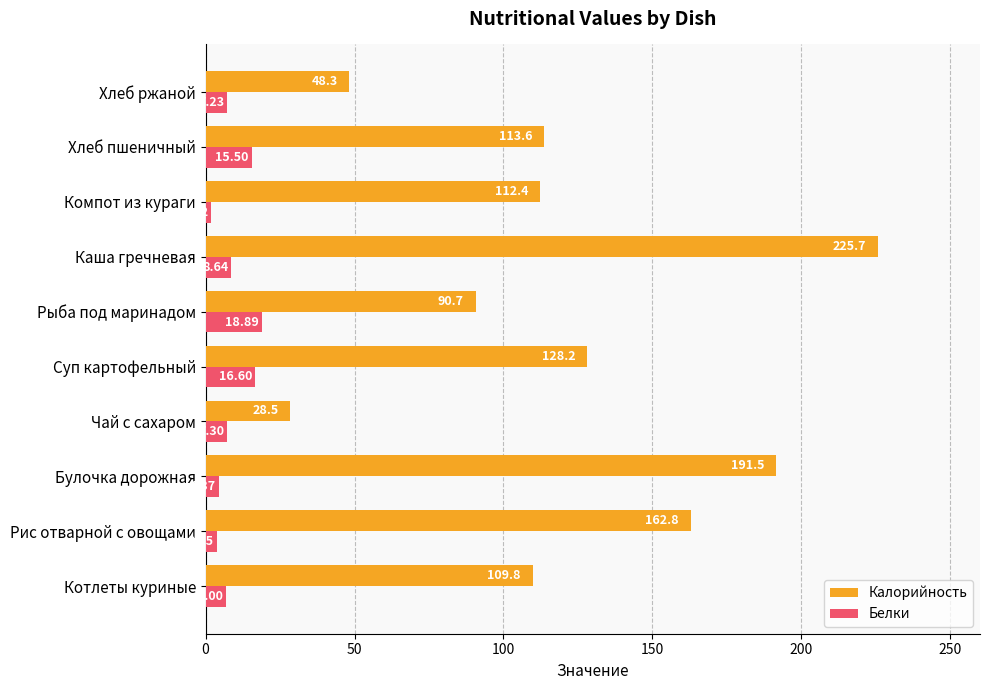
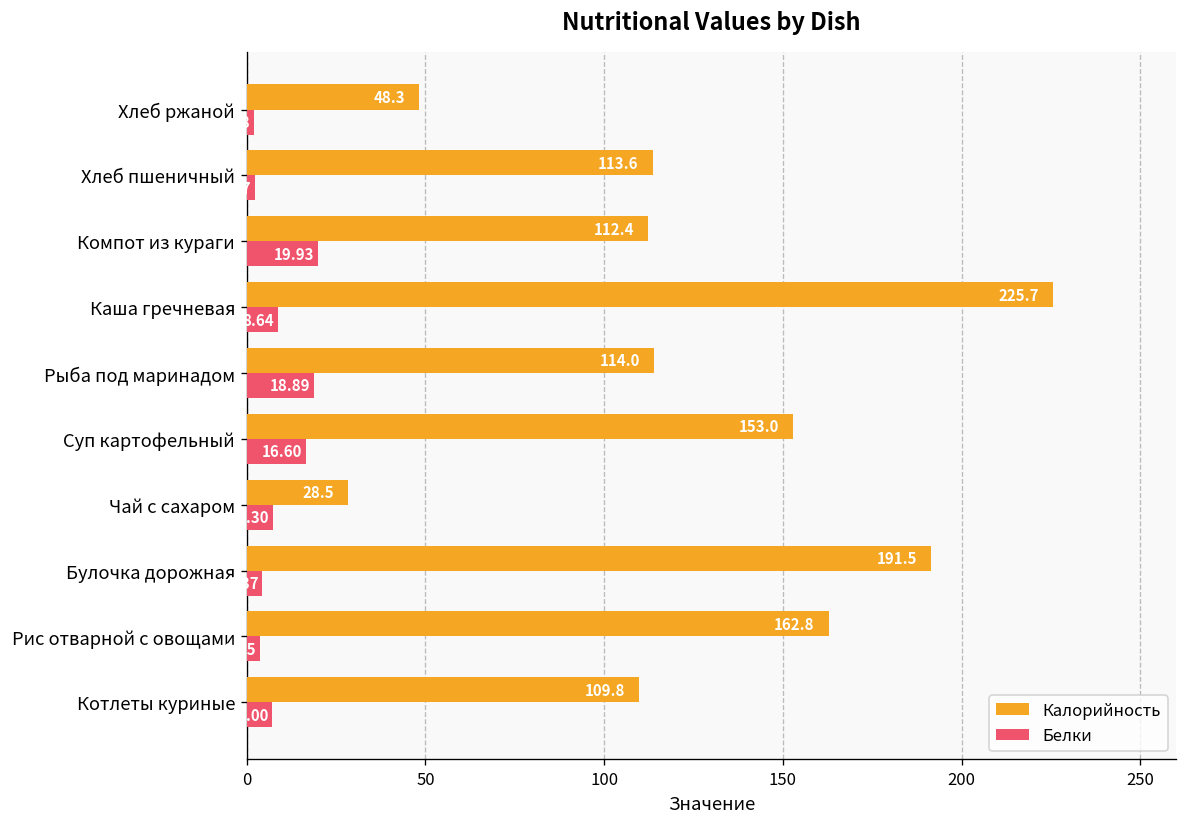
  {
    "Калорийность": {
      "Хлеб ржаной": 48.3,
      "Хлеб пшеничный": 113.6,
      "Компот из кураги": 112.4,
      "Каша гречневая": 225.7,
-     "Рыба под маринадом": 90.7,
-     "Суп картофельный": 128.2,
+     "Рыба под маринадом": 114.0,
+     "Суп картофельный": 153.0,
      "Чай с сахаром": 28.5,
      "Булочка дорожная": 191.5,
      "Рис отварной с овощами": 162.8,
      "Котлеты куриные": 109.8
    },
    "Белки": {
-     "Хлеб ржаной": 7,
-     "Хлеб пшеничный": 16,
-     "Компот из кураги": 2,
+     "Хлеб ржаной": 2,
+     "Хлеб пшеничный": 2,
+     "Компот из кураги": 20,
      "Булочка дорожная": 4,
      "Рис отварной с овощами": 4
    }
  }
